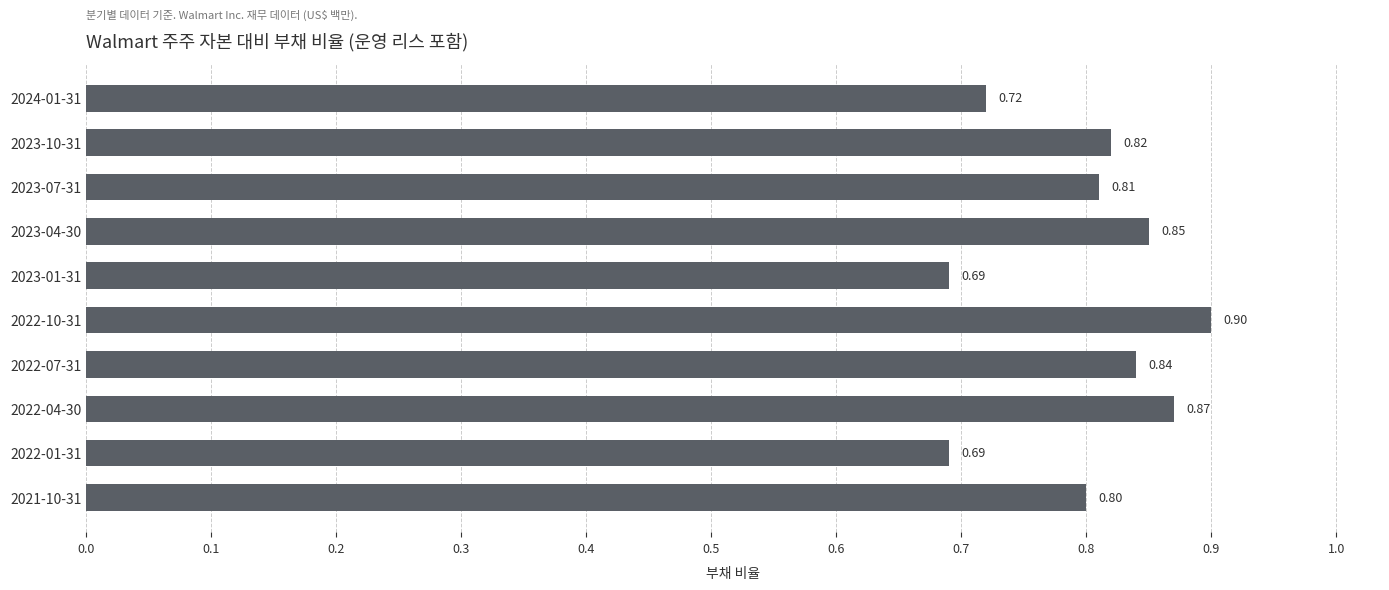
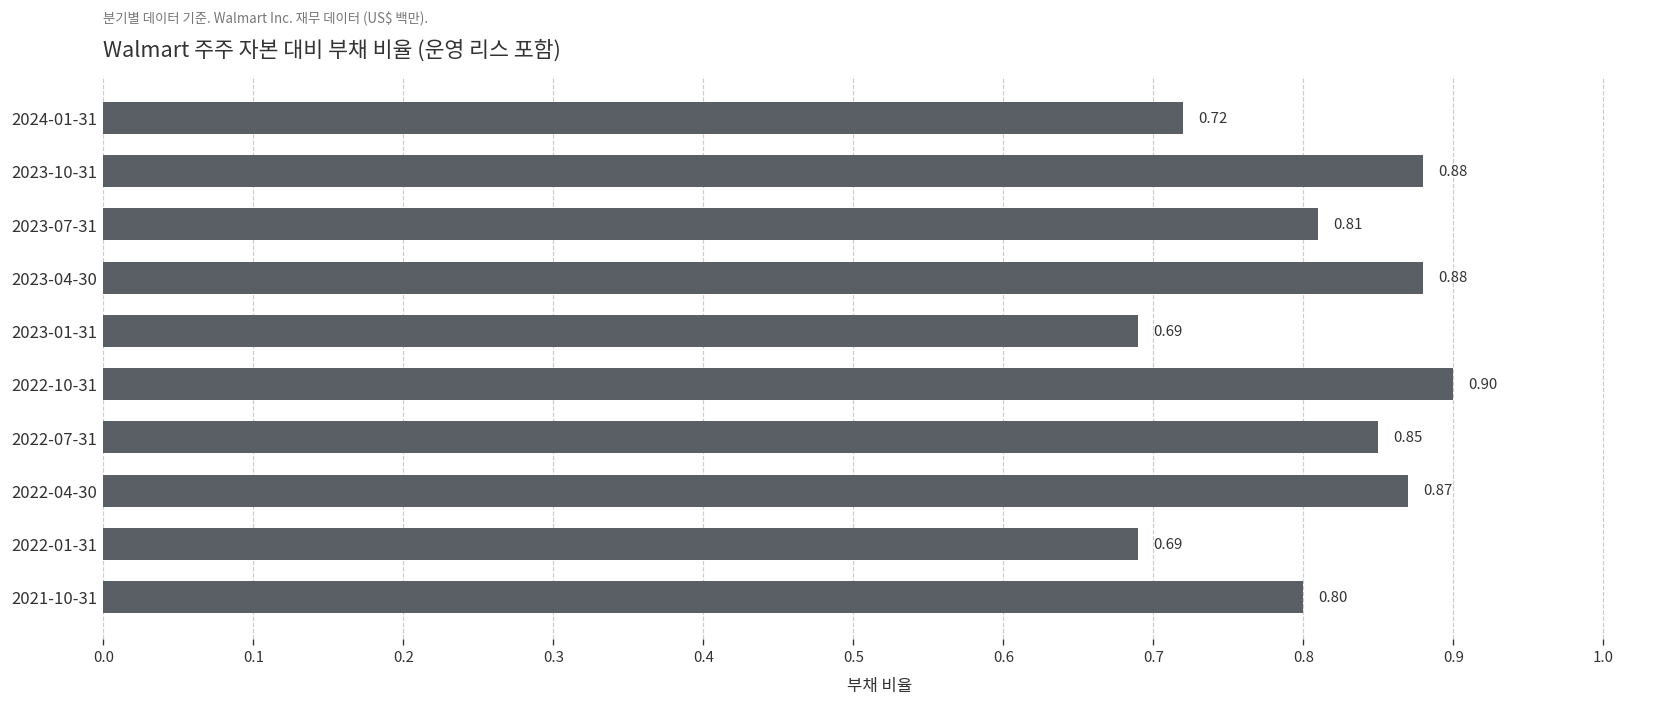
  {
    "2024-01-31": 0.72,
-   "2023-10-31": 0.82,
+   "2023-10-31": 0.88,
    "2023-07-31": 0.81,
-   "2023-04-30": 0.85,
+   "2023-04-30": 0.88,
    "2023-01-31": 0.69,
    "2022-10-31": 0.90,
-   "2022-07-31": 0.84,
+   "2022-07-31": 0.85,
    "2022-04-30": 0.87,
    "2022-01-31": 0.69,
    "2021-10-31": 0.80
  }
